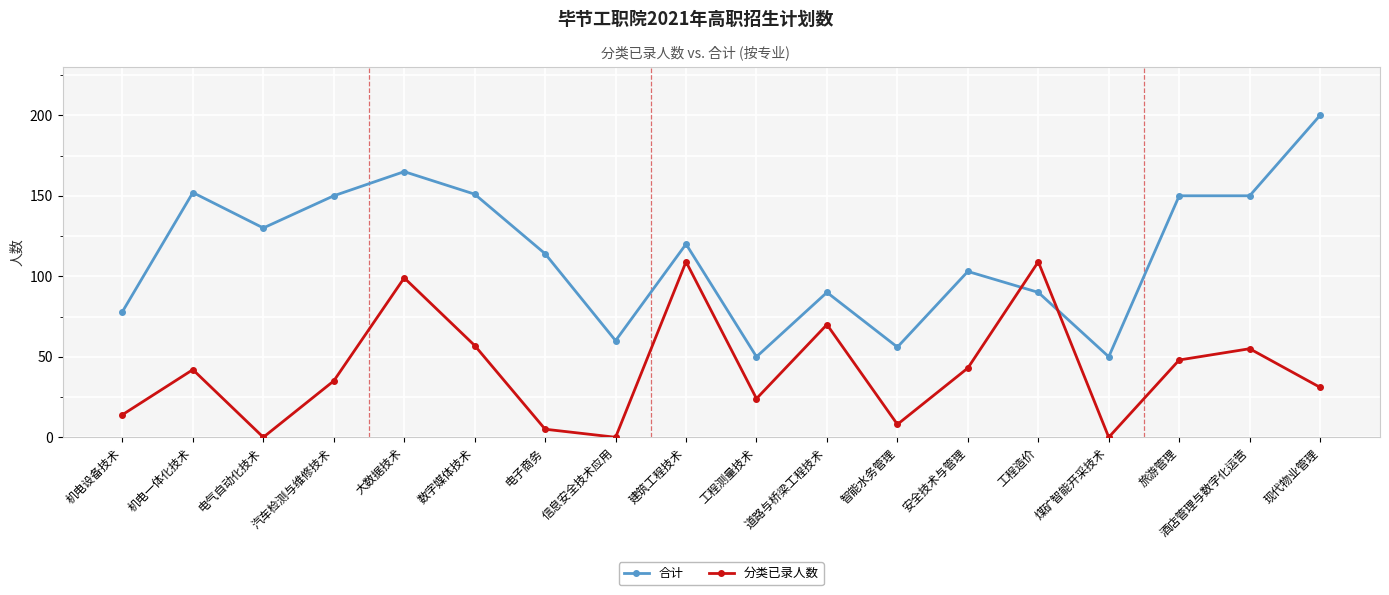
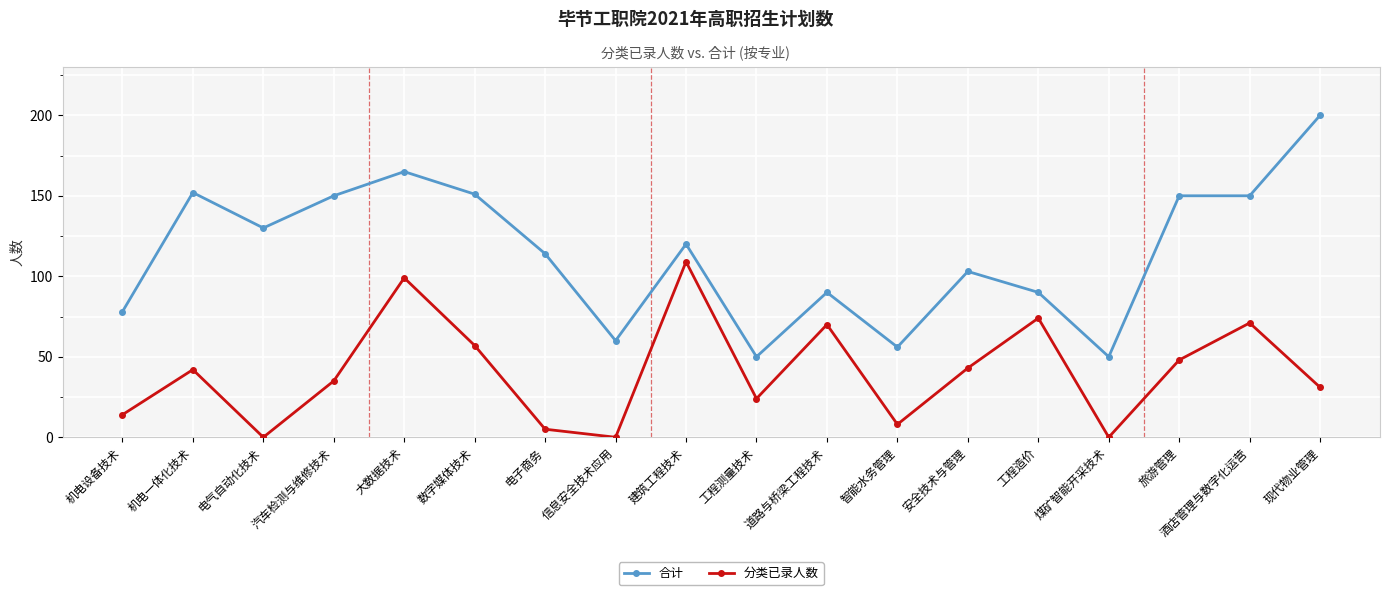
  {
    "合计": {
      "机电设备技术": 78,
      "机电一体化技术": 152,
      "电气自动化技术": 130,
      "汽车检测与维修技术": 150,
      "大数据技术": 165,
      "数字媒体技术": 151,
      "电子商务": 114,
      "信息安全技术应用": 60,
      "建筑工程技术": 120,
      "工程测量技术": 50,
      "道路与桥梁工程技术": 90,
      "智能水务管理": 56,
      "安全技术与管理": 103,
      "工程造价": 90,
      "煤矿智能开采技术": 50,
      "旅游管理": 150,
      "酒店管理与数字化运营": 150,
      "现代物业管理": 200
    },
    "分类已录人数": {
      "机电设备技术": 14,
      "机电一体化技术": 42,
      "电气自动化技术": 0,
      "汽车检测与维修技术": 35,
      "大数据技术": 99,
      "数字媒体技术": 57,
      "电子商务": 5,
      "信息安全技术应用": 0,
      "建筑工程技术": 109,
      "工程测量技术": 24,
      "道路与桥梁工程技术": 70,
      "智能水务管理": 8,
      "安全技术与管理": 43,
-     "工程造价": 109,
+     "工程造价": 74,
      "煤矿智能开采技术": 0,
      "旅游管理": 48,
-     "酒店管理与数字化运营": 55,
+     "酒店管理与数字化运营": 71,
      "现代物业管理": 31
    }
  }
